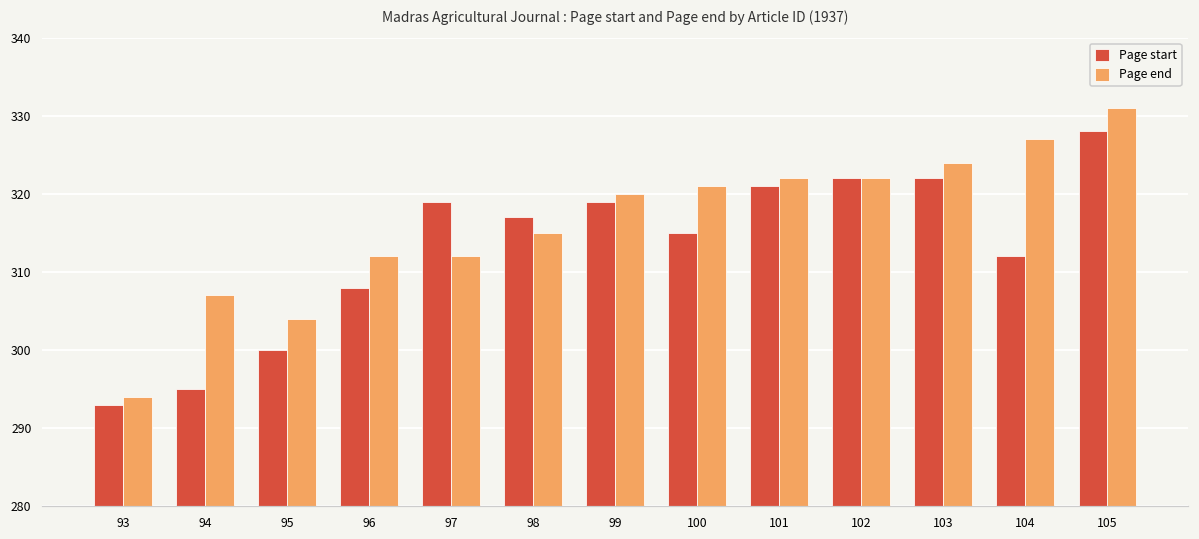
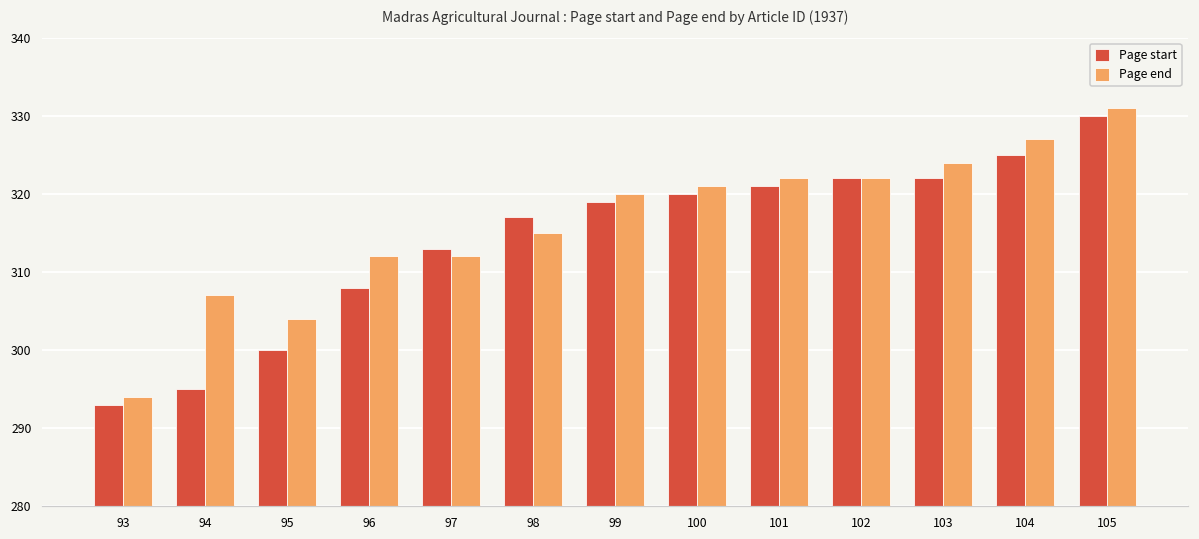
  {
    "Page start": {
      "93": 293,
      "94": 295,
      "95": 300,
      "96": 308,
-     "97": 319,
+     "97": 313,
      "98": 317,
      "99": 319,
-     "100": 315,
+     "100": 320,
      "101": 321,
      "102": 322,
      "103": 322,
-     "104": 312,
-     "105": 328
+     "104": 325,
+     "105": 330
    },
    "Page end": {
      "93": 294,
      "94": 307,
      "95": 304,
      "96": 312,
      "97": 312,
      "98": 315,
      "99": 320,
      "100": 321,
      "101": 322,
      "102": 322,
      "103": 324,
      "104": 327,
      "105": 331
    }
  }
